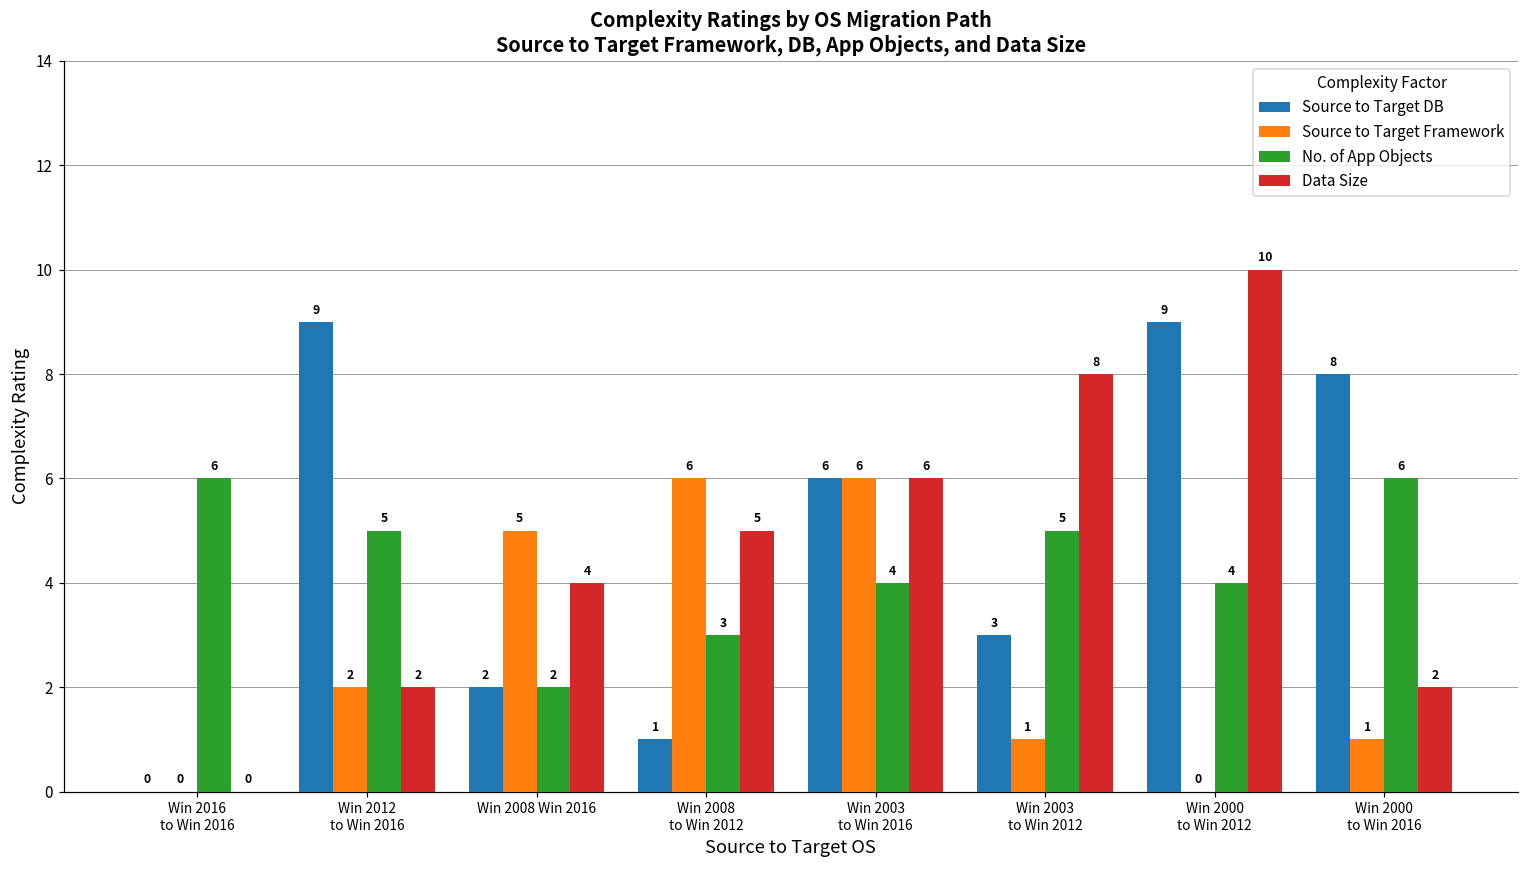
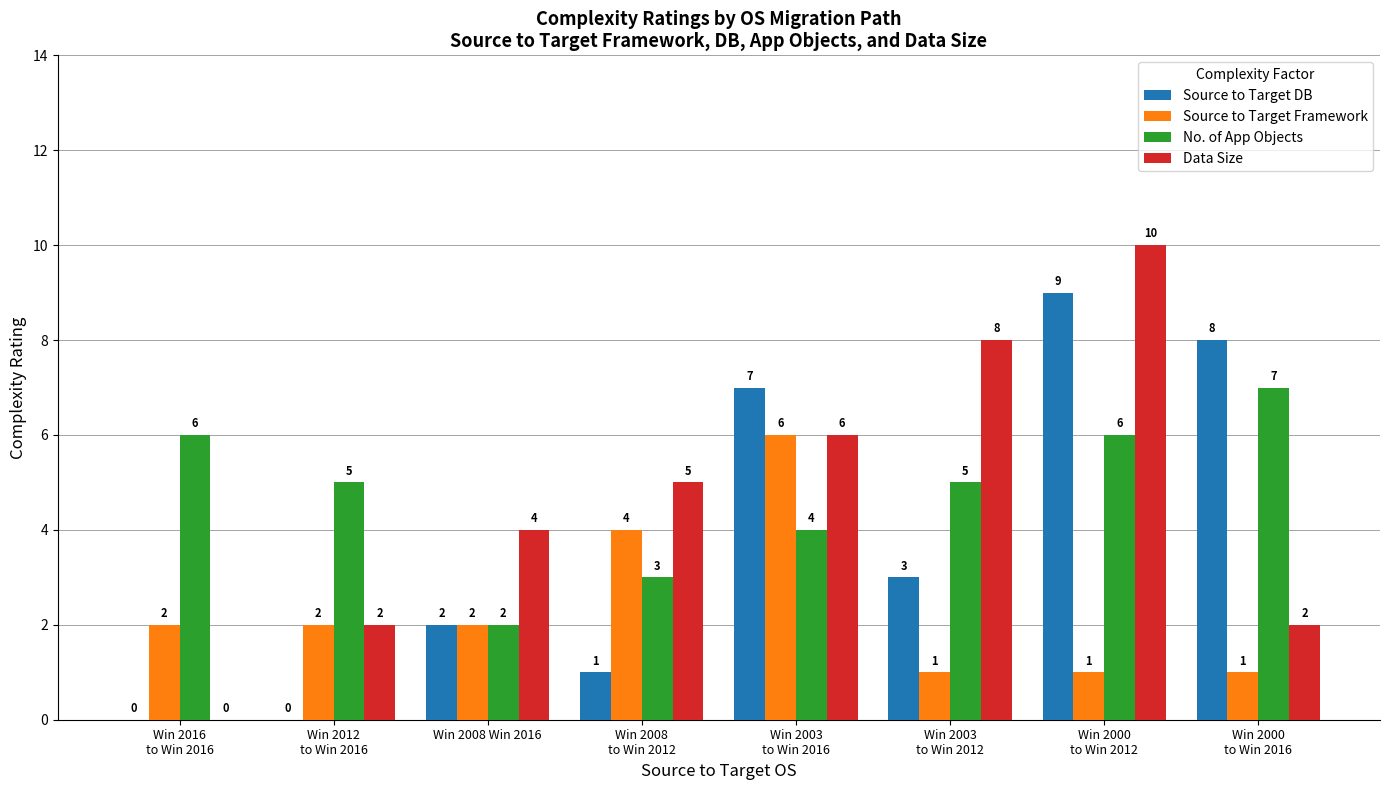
  {
    "Source to Target DB": {
      "Win 2016 to Win 2016": 0,
-     "Win 2012 to Win 2016": 9,
+     "Win 2012 to Win 2016": 0,
      "Win 2008 Win 2016": 2,
      "Win 2008 to Win 2012": 1,
-     "Win 2003 to Win 2016": 6,
+     "Win 2003 to Win 2016": 7,
      "Win 2003 to Win 2012": 3,
      "Win 2000 to Win 2012": 9,
      "Win 2000 to Win 2016": 8
    },
    "Source to Target Framework": {
-     "Win 2016 to Win 2016": 0,
+     "Win 2016 to Win 2016": 2,
      "Win 2012 to Win 2016": 2,
-     "Win 2008 Win 2016": 5,
-     "Win 2008 to Win 2012": 6,
+     "Win 2008 Win 2016": 2,
+     "Win 2008 to Win 2012": 4,
      "Win 2003 to Win 2016": 6,
      "Win 2003 to Win 2012": 1,
-     "Win 2000 to Win 2012": 0,
+     "Win 2000 to Win 2012": 1,
      "Win 2000 to Win 2016": 1
    },
    "No. of App Objects": {
      "Win 2016 to Win 2016": 6,
      "Win 2012 to Win 2016": 5,
      "Win 2008 Win 2016": 2,
      "Win 2008 to Win 2012": 3,
      "Win 2003 to Win 2016": 4,
      "Win 2003 to Win 2012": 5,
-     "Win 2000 to Win 2012": 4,
-     "Win 2000 to Win 2016": 6
+     "Win 2000 to Win 2012": 6,
+     "Win 2000 to Win 2016": 7
    },
    "Data Size": {
      "Win 2016 to Win 2016": 0,
      "Win 2012 to Win 2016": 2,
      "Win 2008 Win 2016": 4,
      "Win 2008 to Win 2012": 5,
      "Win 2003 to Win 2016": 6,
      "Win 2003 to Win 2012": 8,
      "Win 2000 to Win 2012": 10,
      "Win 2000 to Win 2016": 2
    }
  }
